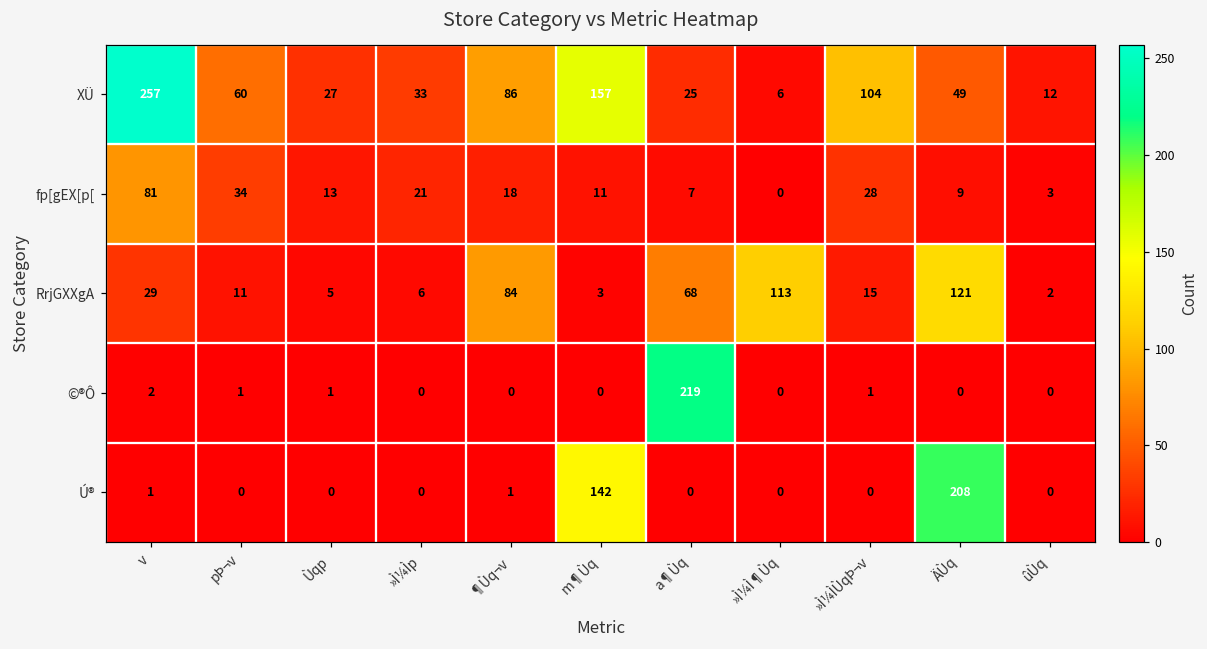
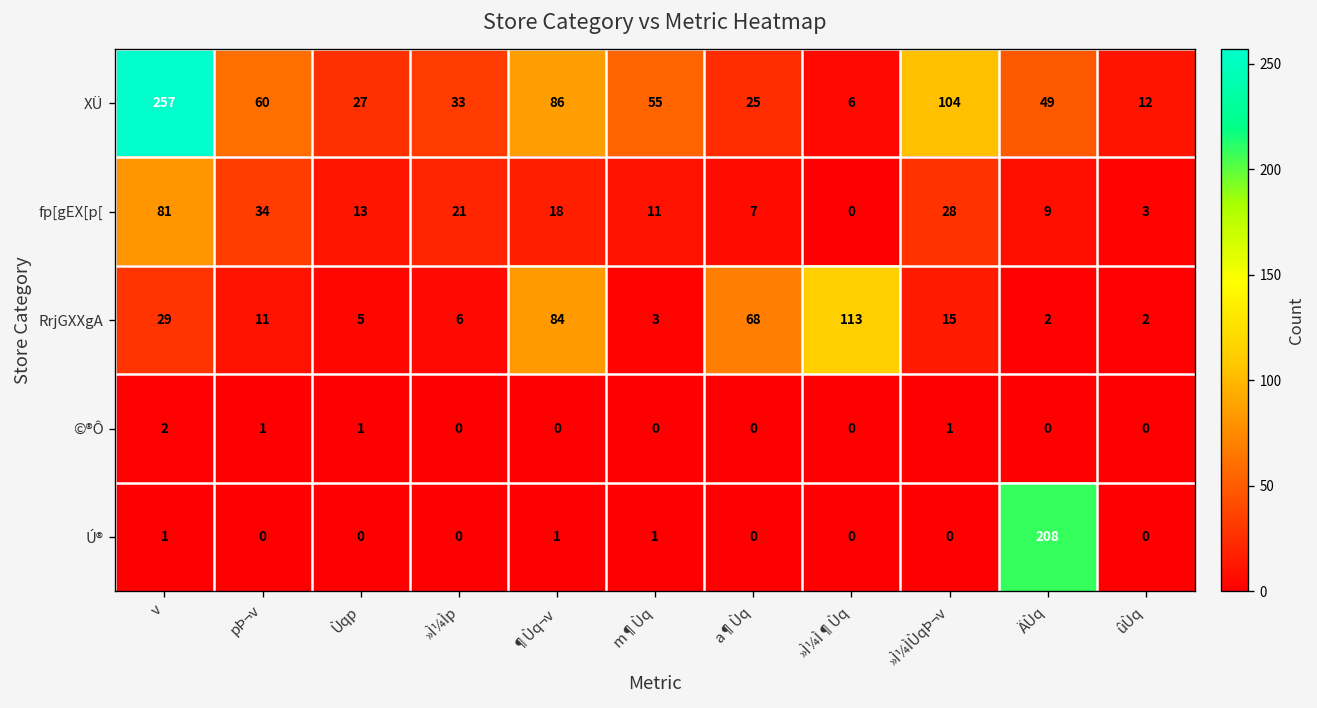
  {
    "XÜ": {
      "v": 257,
      "pÞ¬v": 60,
      "Ùqp": 27,
      "»Ì¼Ìp": 33,
      "¶Ùq¬v": 86,
-     "m¶Ùq": 157,
+     "m¶Ùq": 55,
      "a¶Ùq": 25,
      "»Ì¼Ì¶Ùq": 6,
      "»Ì¼ÌÙqÞ¬v": 104,
      "ÄÙq": 49,
      "ûÙq": 12
    },
    "fp[gEX[p[": {
      "v": 81,
      "pÞ¬v": 34,
      "Ùqp": 13,
      "»Ì¼Ìp": 21,
      "¶Ùq¬v": 18,
      "m¶Ùq": 11,
      "a¶Ùq": 7,
      "»Ì¼Ì¶Ùq": 0,
      "»Ì¼ÌÙqÞ¬v": 28,
      "ÄÙq": 9,
      "ûÙq": 3
    },
    "RrjGXXgA": {
      "v": 29,
      "pÞ¬v": 11,
      "Ùqp": 5,
      "»Ì¼Ìp": 6,
      "¶Ùq¬v": 84,
      "m¶Ùq": 3,
      "a¶Ùq": 68,
      "»Ì¼Ì¶Ùq": 113,
      "»Ì¼ÌÙqÞ¬v": 15,
-     "ÄÙq": 121,
+     "ÄÙq": 2,
      "ûÙq": 2
    },
    "©®Ô": {
      "v": 2,
      "pÞ¬v": 1,
      "Ùqp": 1,
      "»Ì¼Ìp": 0,
      "¶Ùq¬v": 0,
      "m¶Ùq": 0,
-     "a¶Ùq": 219,
+     "a¶Ùq": 0,
      "»Ì¼Ì¶Ùq": 0,
      "»Ì¼ÌÙqÞ¬v": 1,
      "ÄÙq": 0,
      "ûÙq": 0
    },
    "Ú®": {
      "v": 1,
      "pÞ¬v": 0,
      "Ùqp": 0,
      "»Ì¼Ìp": 0,
      "¶Ùq¬v": 1,
-     "m¶Ùq": 142,
+     "m¶Ùq": 1,
      "a¶Ùq": 0,
      "»Ì¼Ì¶Ùq": 0,
      "»Ì¼ÌÙqÞ¬v": 0,
      "ÄÙq": 208,
      "ûÙq": 0
    }
  }
